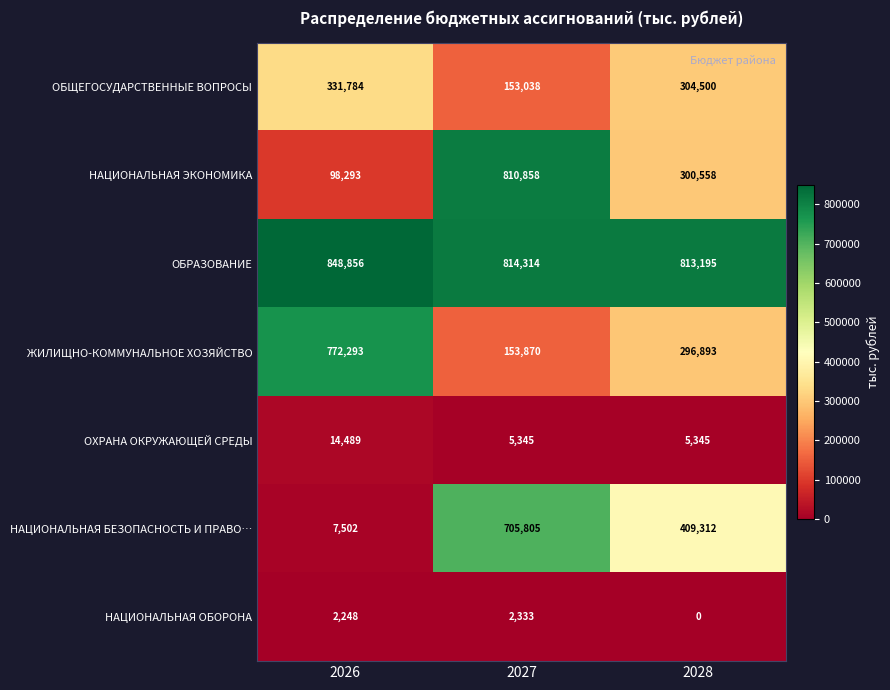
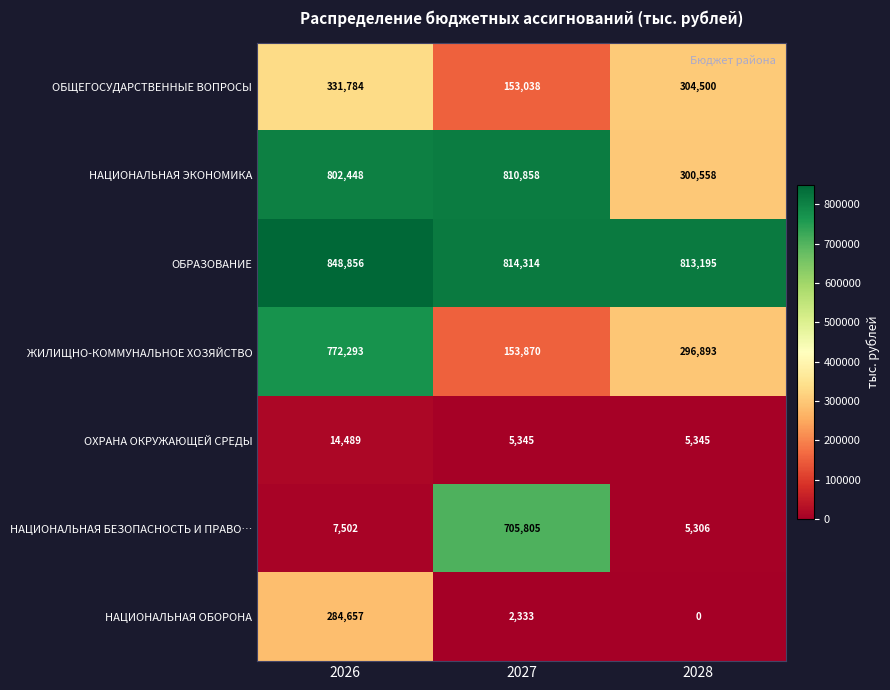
  {
    "ОБЩЕГОСУДАРСТВЕННЫЕ ВОПРОСЫ": {
      "2026": "331,784",
      "2027": "153,038"
    },
    "НАЦИОНАЛЬНАЯ ЭКОНОМИКА": {
-     "2026": "98,293",
+     "2026": "802,448",
      "2027": "810,858",
      "2028": "300,558"
    },
    "ОБРАЗОВАНИЕ": {
      "2026": "848,856",
      "2027": "814,314",
      "2028": "813,195"
    },
    "ЖИЛИЩНО-КОММУНАЛЬНОЕ ХОЗЯЙСТВО": {
      "2026": "772,293",
      "2027": "153,870",
      "2028": "296,893"
    },
    "ОХРАНА ОКРУЖАЮЩЕЙ СРЕДЫ": {
      "2026": "14,489",
      "2027": "5,345",
      "2028": "5,345"
    },
    "НАЦИОНАЛЬНАЯ БЕЗОПАСНОСТЬ И ПРАВО…": {
      "2026": "7,502",
      "2027": "705,805",
-     "2028": "409,312"
+     "2028": "5,306"
    },
    "НАЦИОНАЛЬНАЯ ОБОРОНА": {
-     "2026": "2,248",
+     "2026": "284,657",
      "2027": "2,333",
      "2028": "0"
    }
  }
